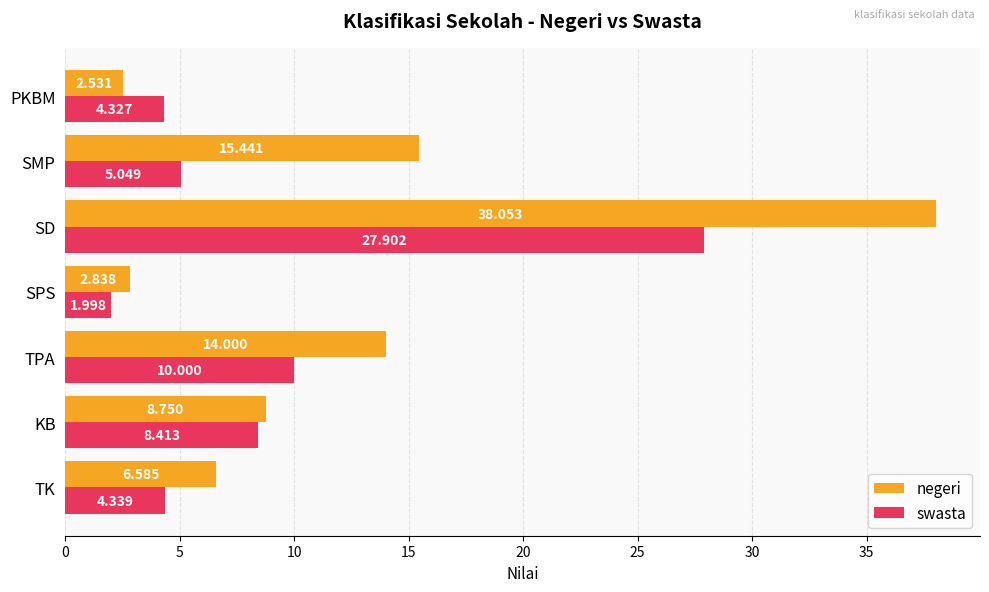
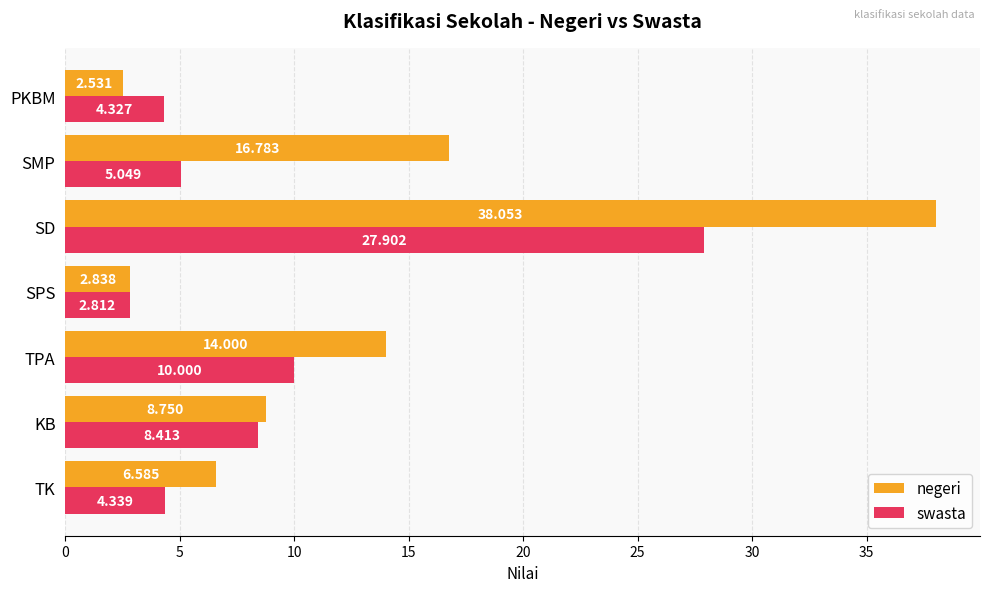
  {
    "negeri": {
      "PKBM": 2.531,
-     "SMP": 15.441,
+     "SMP": 16.783,
      "SD": 38.053,
      "SPS": 2.838,
      "TPA": 14.000,
      "KB": 8.750,
      "TK": 6.585
    },
    "swasta": {
      "PKBM": 4.327,
      "SMP": 5.049,
      "SD": 27.902,
-     "SPS": 1.998,
+     "SPS": 2.812,
      "TPA": 10.000,
      "KB": 8.413,
      "TK": 4.339
    }
  }
